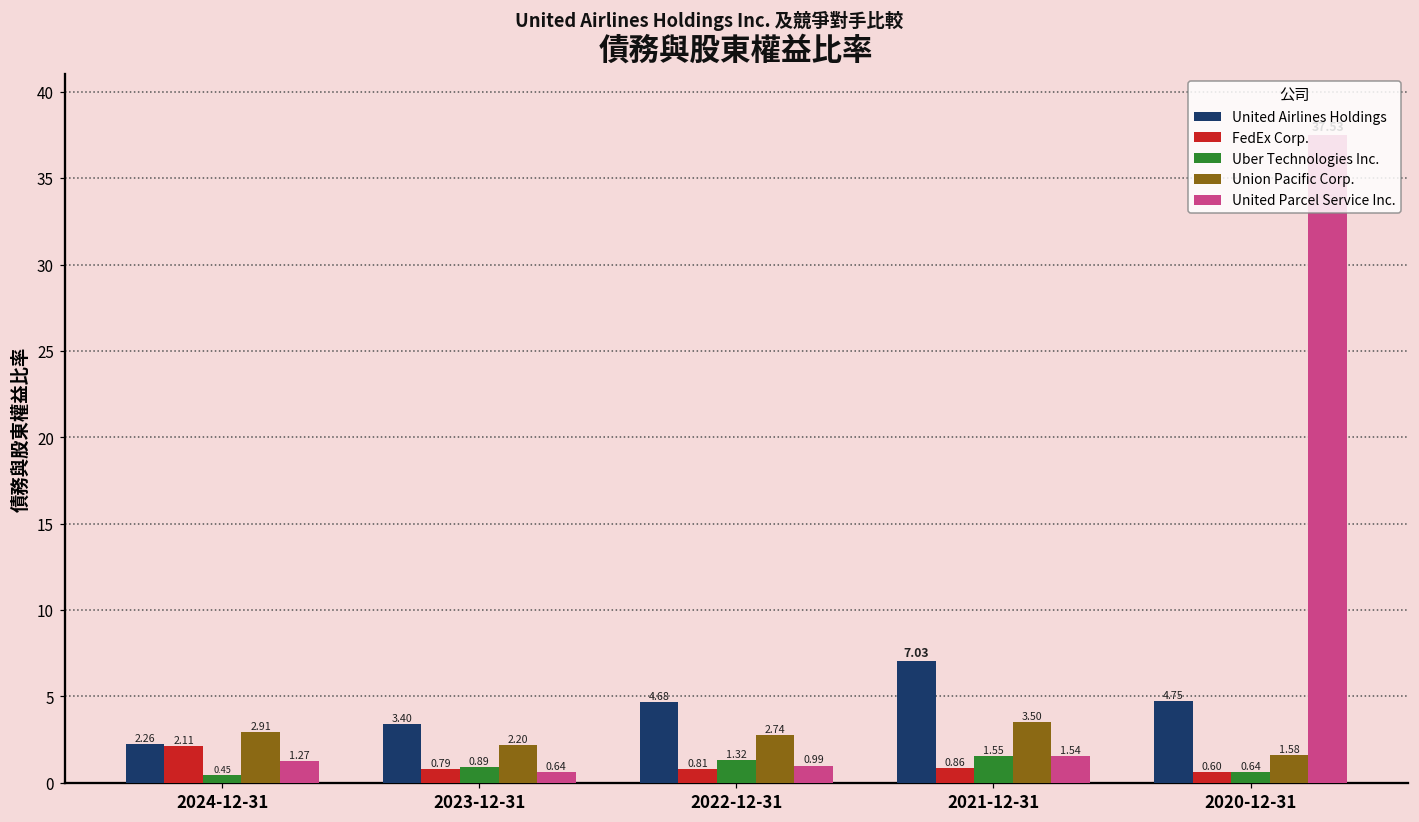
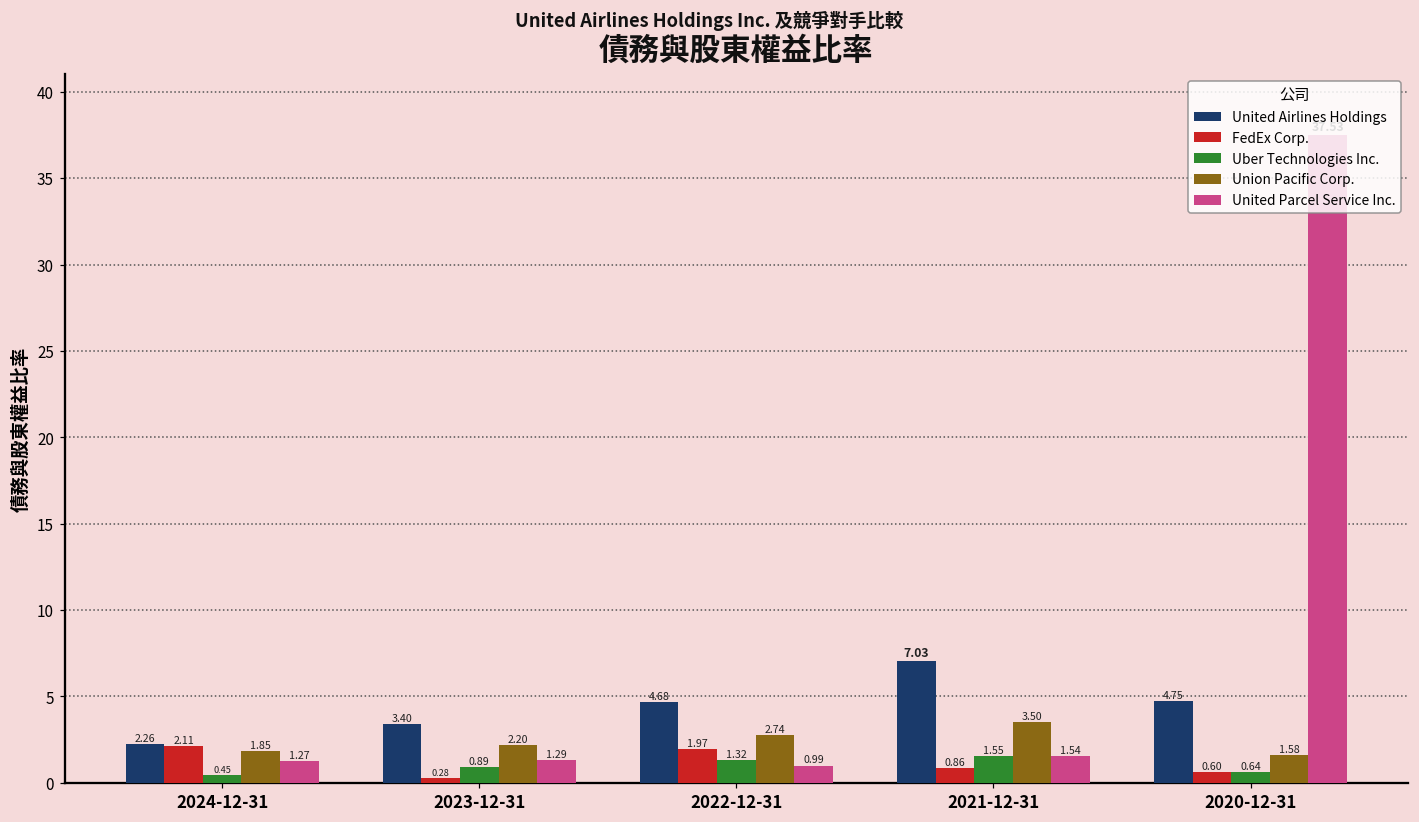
  {
    "United Airlines Holdings": {
      "2024-12-31": 2.26,
      "2023-12-31": 3.40,
      "2022-12-31": 4.68,
      "2021-12-31": 7.03,
      "2020-12-31": 4.75
    },
    "FedEx Corp.": {
      "2024-12-31": 2.11,
-     "2023-12-31": 0.79,
-     "2022-12-31": 0.81,
+     "2023-12-31": 0.28,
+     "2022-12-31": 1.97,
      "2021-12-31": 0.86,
      "2020-12-31": 0.60
    },
    "Uber Technologies Inc.": {
      "2024-12-31": 0.45,
      "2023-12-31": 0.89,
      "2022-12-31": 1.32,
      "2021-12-31": 1.55,
      "2020-12-31": 0.64
    },
    "Union Pacific Corp.": {
-     "2024-12-31": 2.91,
+     "2024-12-31": 1.85,
      "2023-12-31": 2.20,
      "2022-12-31": 2.74,
      "2021-12-31": 3.50,
      "2020-12-31": 1.58
    },
    "United Parcel Service Inc.": {
      "2024-12-31": 1.27,
-     "2023-12-31": 0.64,
+     "2023-12-31": 1.29,
      "2022-12-31": 0.99,
      "2021-12-31": 1.54
    }
  }
